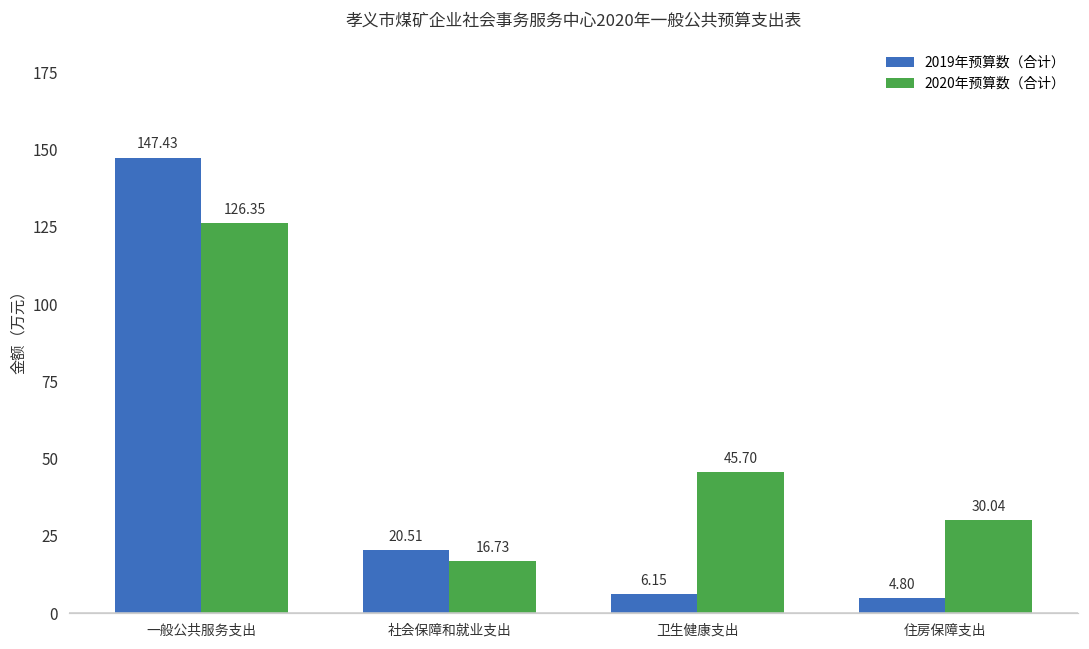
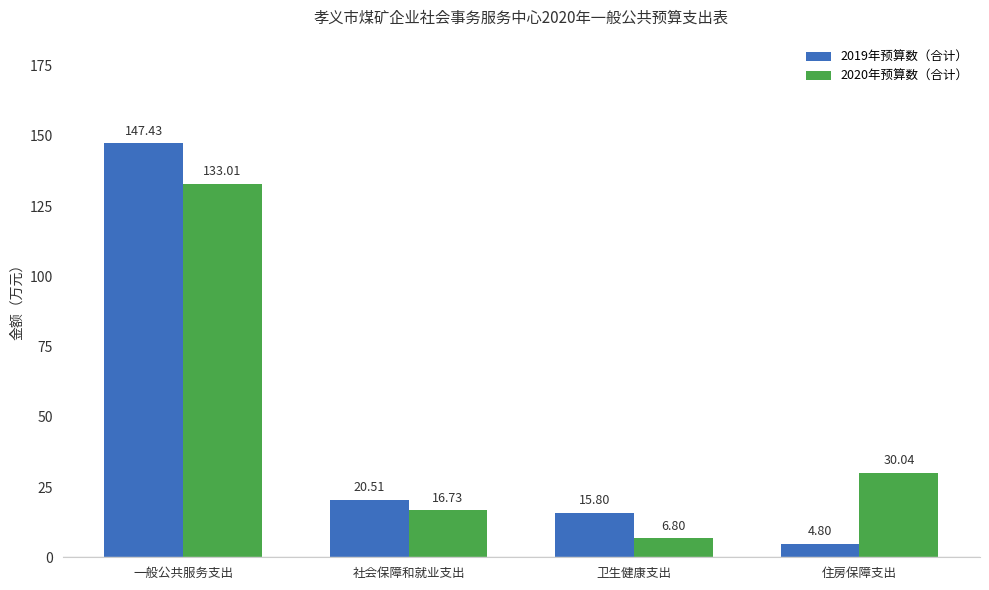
  {
    "2019年预算数（合计）": {
      "一般公共服务支出": 147.43,
      "社会保障和就业支出": 20.51,
-     "卫生健康支出": 6.15,
+     "卫生健康支出": 15.80,
      "住房保障支出": 4.80
    },
    "2020年预算数（合计）": {
-     "一般公共服务支出": 126.35,
+     "一般公共服务支出": 133.01,
      "社会保障和就业支出": 16.73,
-     "卫生健康支出": 45.70,
+     "卫生健康支出": 6.80,
      "住房保障支出": 30.04
    }
  }
